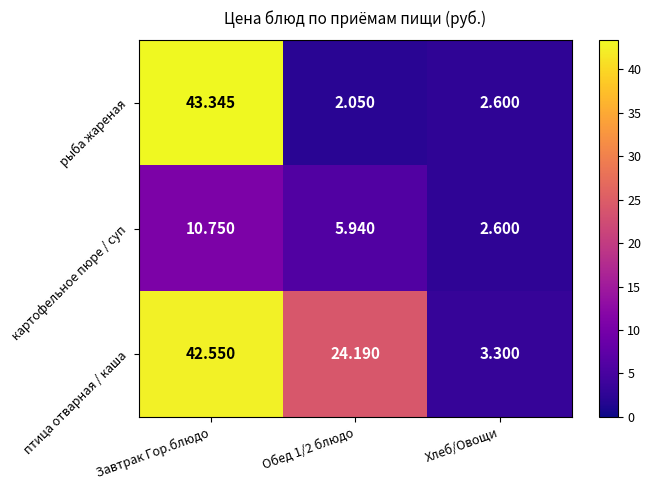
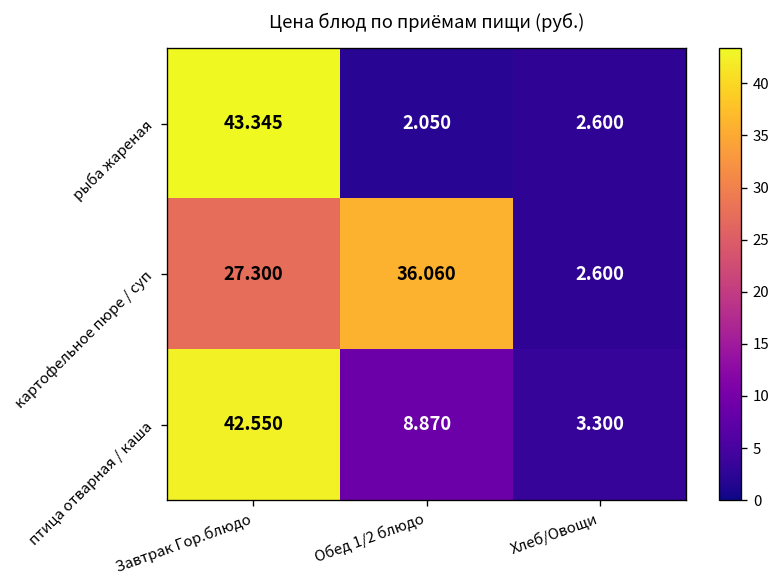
  {
    "рыба жареная": {
      "Завтрак Гор.блюдо": 43.345,
      "Обед 1/2 блюдо": 2.050,
      "Хлеб/Овощи": 2.600
    },
    "картофельное пюре / суп": {
-     "Завтрак Гор.блюдо": 10.750,
-     "Обед 1/2 блюдо": 5.940,
+     "Завтрак Гор.блюдо": 27.300,
+     "Обед 1/2 блюдо": 36.060,
      "Хлеб/Овощи": 2.600
    },
    "птица отварная / каша": {
      "Завтрак Гор.блюдо": 42.550,
-     "Обед 1/2 блюдо": 24.190,
+     "Обед 1/2 блюдо": 8.870,
      "Хлеб/Овощи": 3.300
    }
  }
